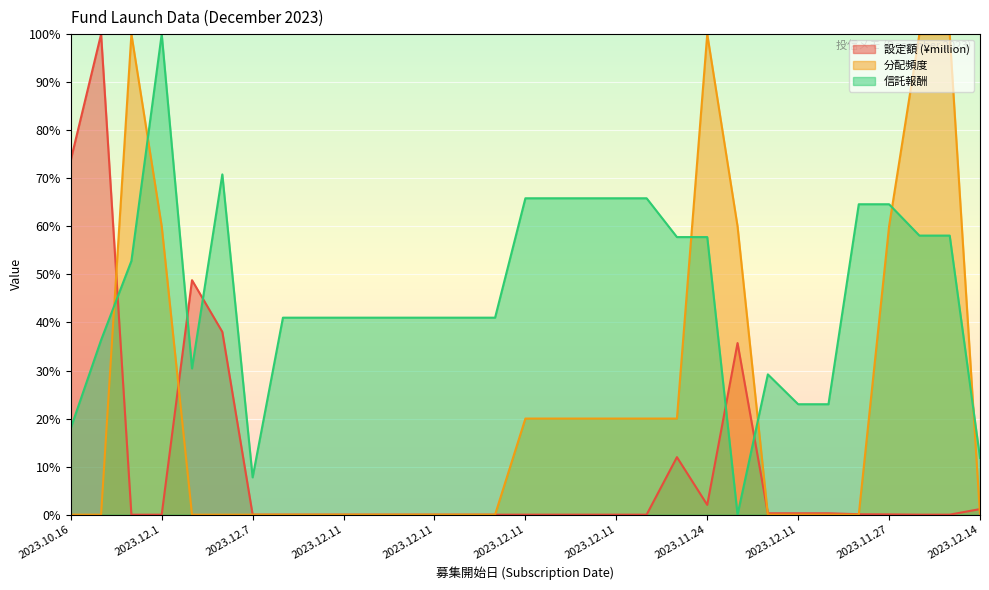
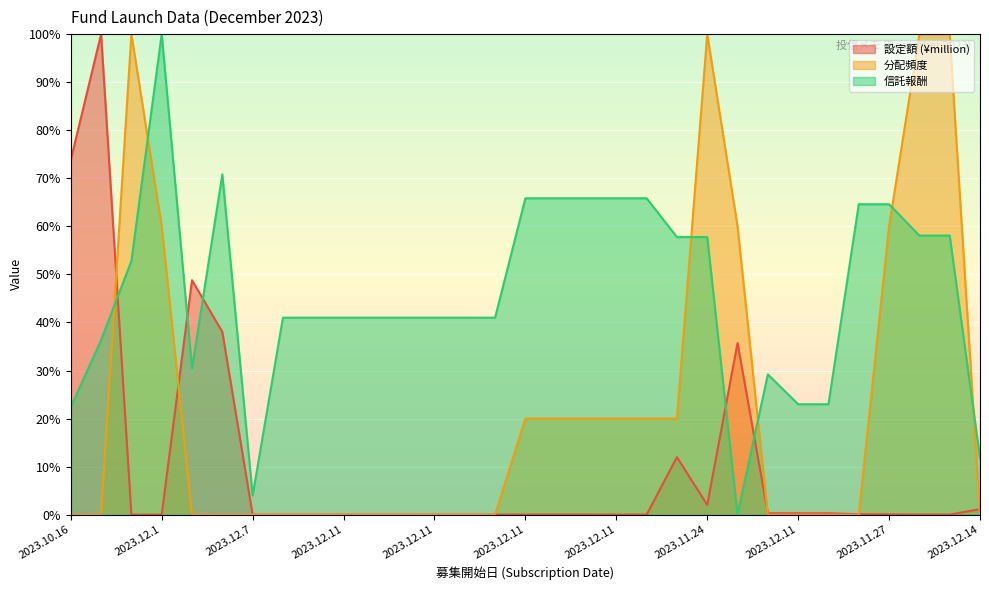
  {
    "設定額 (¥million)": {
      "2023.10.16": "74%"
    },
    "分配頻度": {
      "2023.10.16": "0%"
    },
    "信託報酬": {
-     "2023.10.16": "18%",
-     "2023.12.7": "8%"
+     "2023.10.16": "22%",
+     "2023.12.7": "4%"
    }
  }
